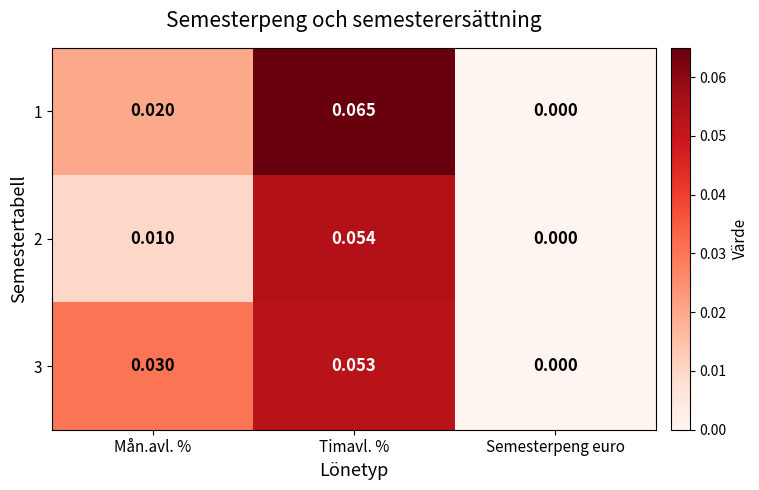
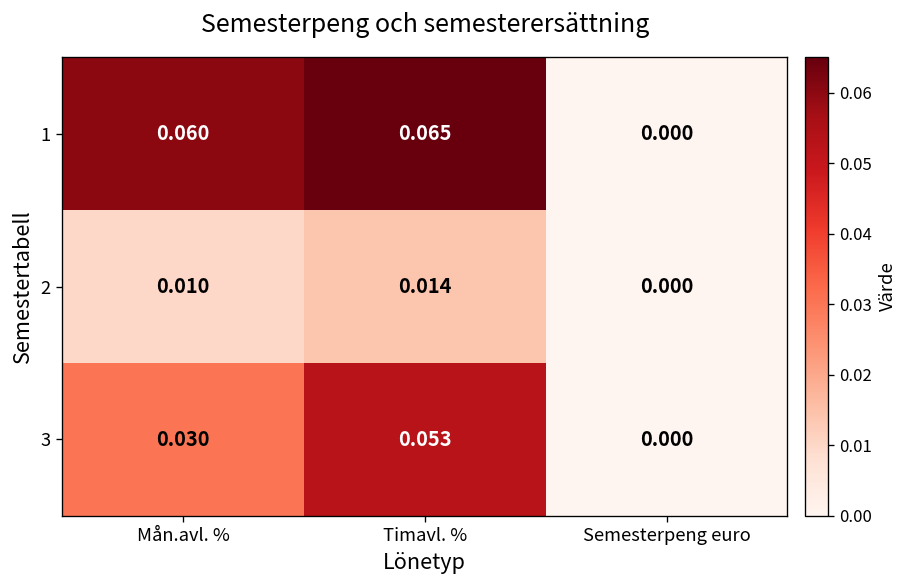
  {
    "1": {
-     "Mån.avl. %": 0.020,
+     "Mån.avl. %": 0.060,
      "Timavl. %": 0.065,
      "Semesterpeng euro": 0.000
    },
    "2": {
      "Mån.avl. %": 0.010,
-     "Timavl. %": 0.054,
+     "Timavl. %": 0.014,
      "Semesterpeng euro": 0.000
    },
    "3": {
      "Mån.avl. %": 0.030,
      "Timavl. %": 0.053,
      "Semesterpeng euro": 0.000
    }
  }
